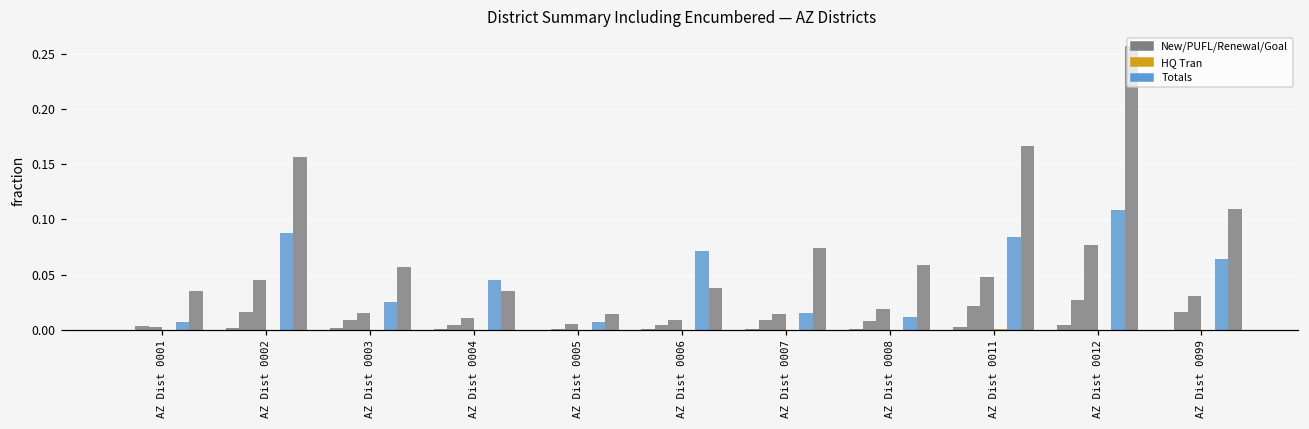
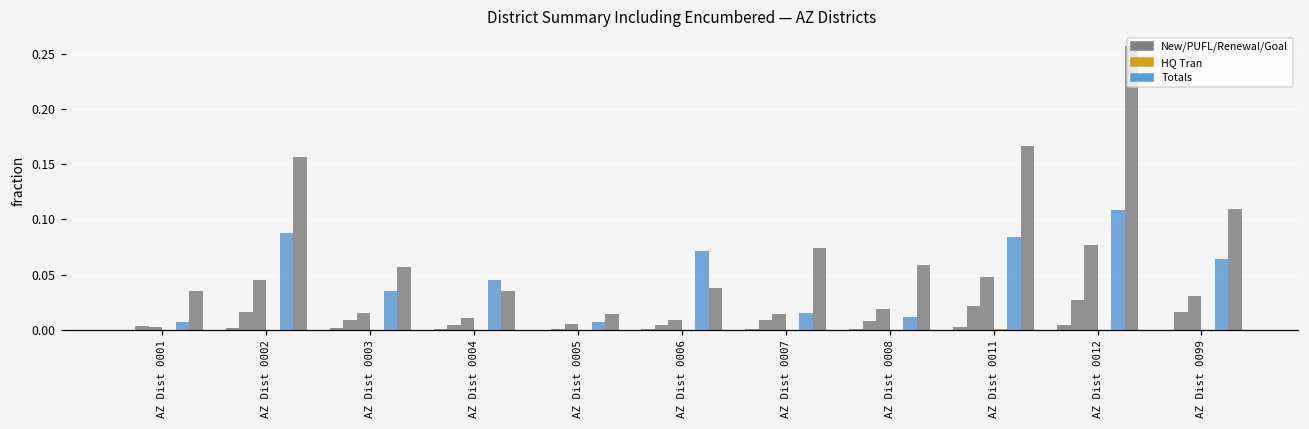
  {
    "HQ Tran": {
      "AZ Dist 0001": 0.000,
      "AZ Dist 0003": 0.000,
      "AZ Dist 0005": 0.000,
      "AZ Dist 0006": 0.000,
      "AZ Dist 0007": 0.000,
      "AZ Dist 0099": 0.000
    },
    "Totals": {
      "AZ Dist 0001": 0.007,
      "AZ Dist 0002": 0.088,
-     "AZ Dist 0003": 0.025,
+     "AZ Dist 0003": 0.036,
      "AZ Dist 0004": 0.045,
      "AZ Dist 0005": 0.007,
      "AZ Dist 0006": 0.072,
      "AZ Dist 0007": 0.015,
      "AZ Dist 0008": 0.011,
      "AZ Dist 0011": 0.084,
      "AZ Dist 0012": 0.108,
      "AZ Dist 0099": 0.064
    }
  }
